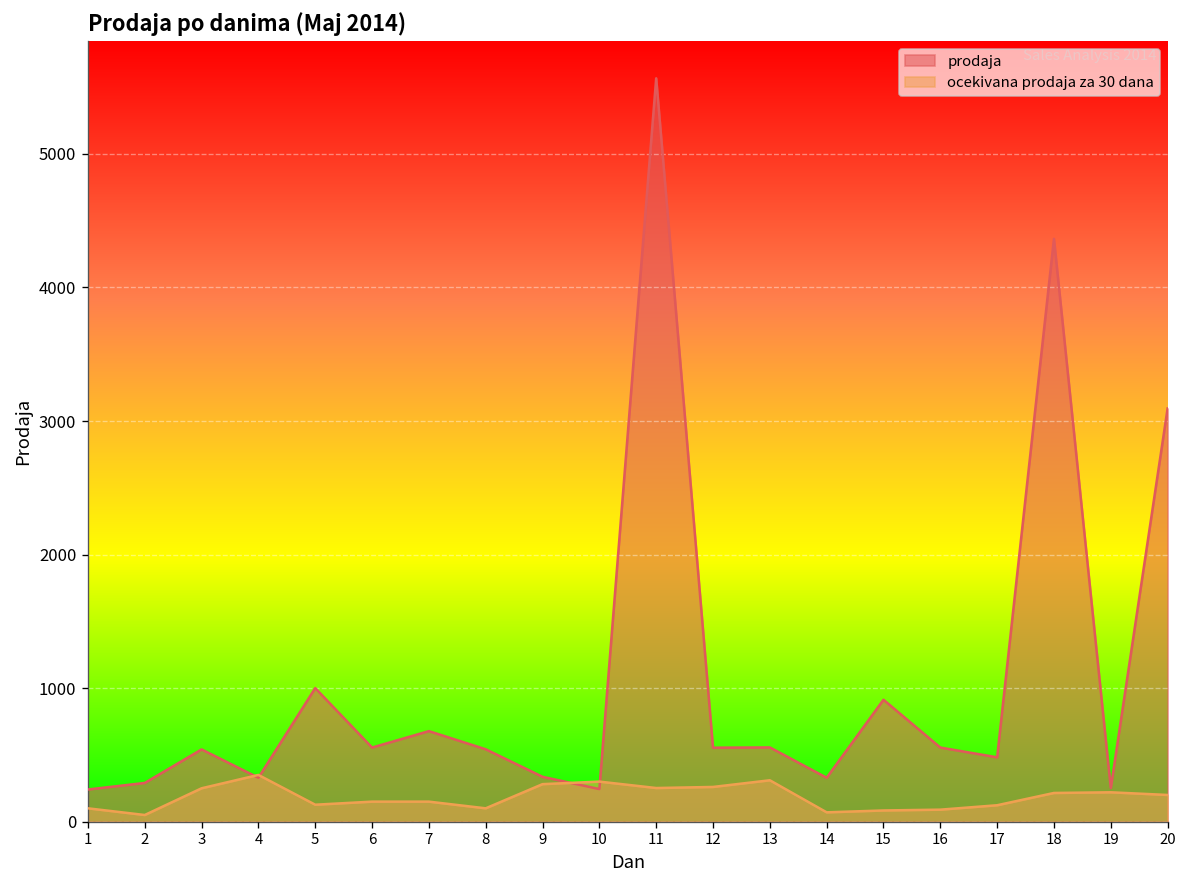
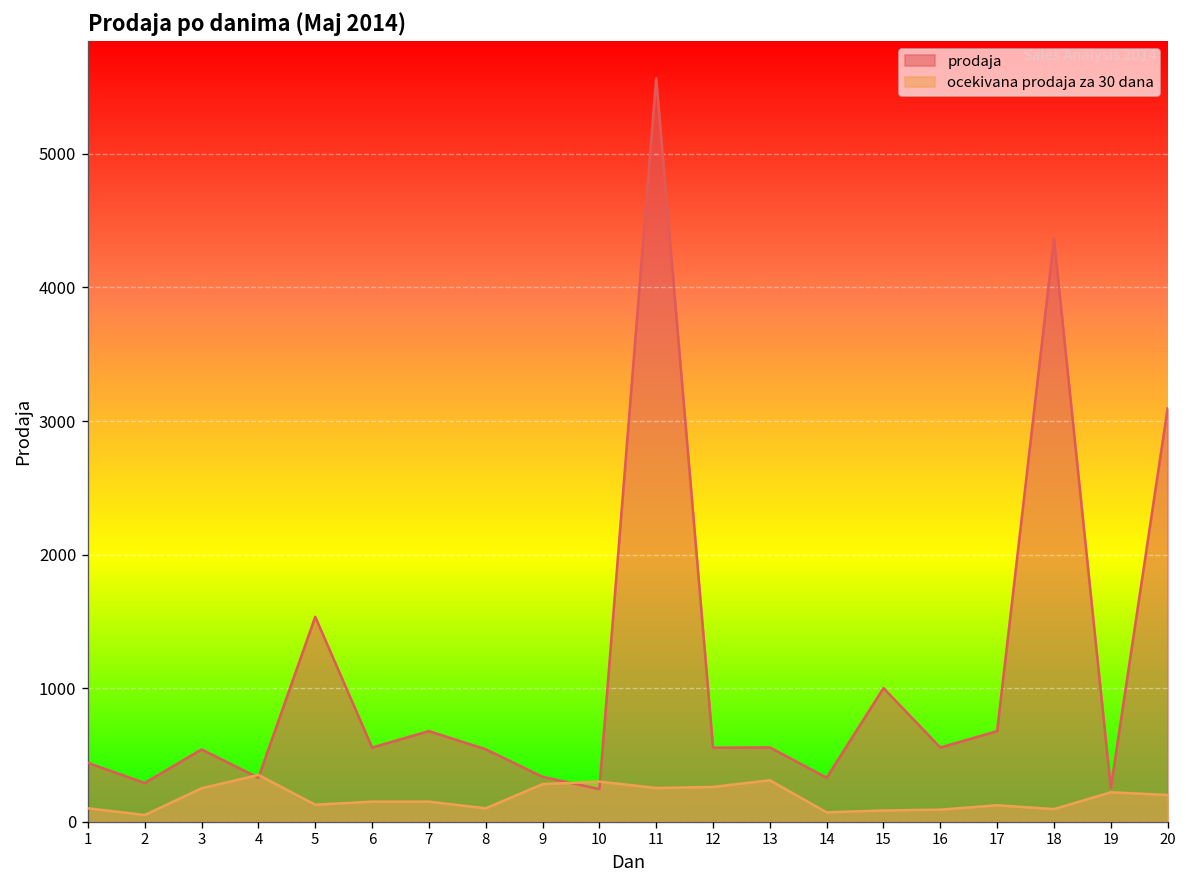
  {
    "prodaja": {
-     "1": 240,
+     "1": 440,
      "2": 290,
      "3": 540,
-     "5": 1000,
+     "5": 1530,
      "6": 560,
      "7": 680,
      "8": 540,
      "9": 340,
      "10": 240,
      "11": 5570,
      "12": 550,
      "13": 560,
      "14": 330,
-     "15": 910,
+     "15": 1000,
      "16": 560,
-     "17": 480,
+     "17": 680,
      "18": 4360,
      "19": 250,
      "20": 3090
    },
    "ocekivana prodaja za 30 dana": {
      "1": 100,
      "2": 50,
      "3": 250,
      "5": 130,
      "6": 150,
      "7": 150,
      "8": 100,
      "9": 280,
      "10": 300,
      "11": 250,
      "12": 260,
      "13": 310,
      "14": 70,
      "15": 80,
      "16": 90,
      "17": 120,
-     "18": 220,
+     "18": 90,
      "19": 220,
      "20": 200
    }
  }
